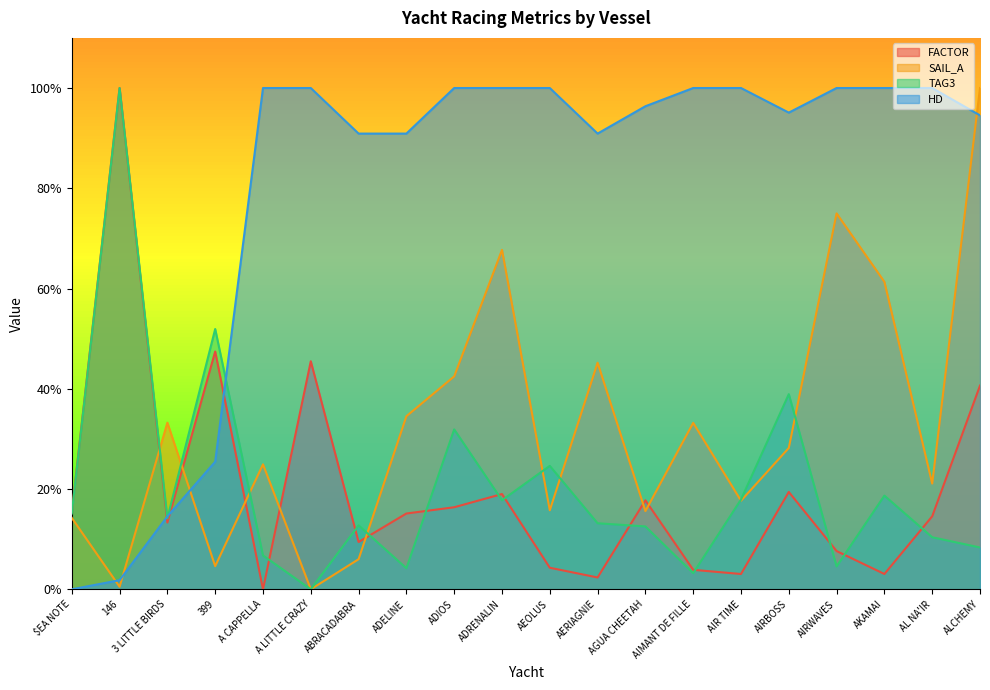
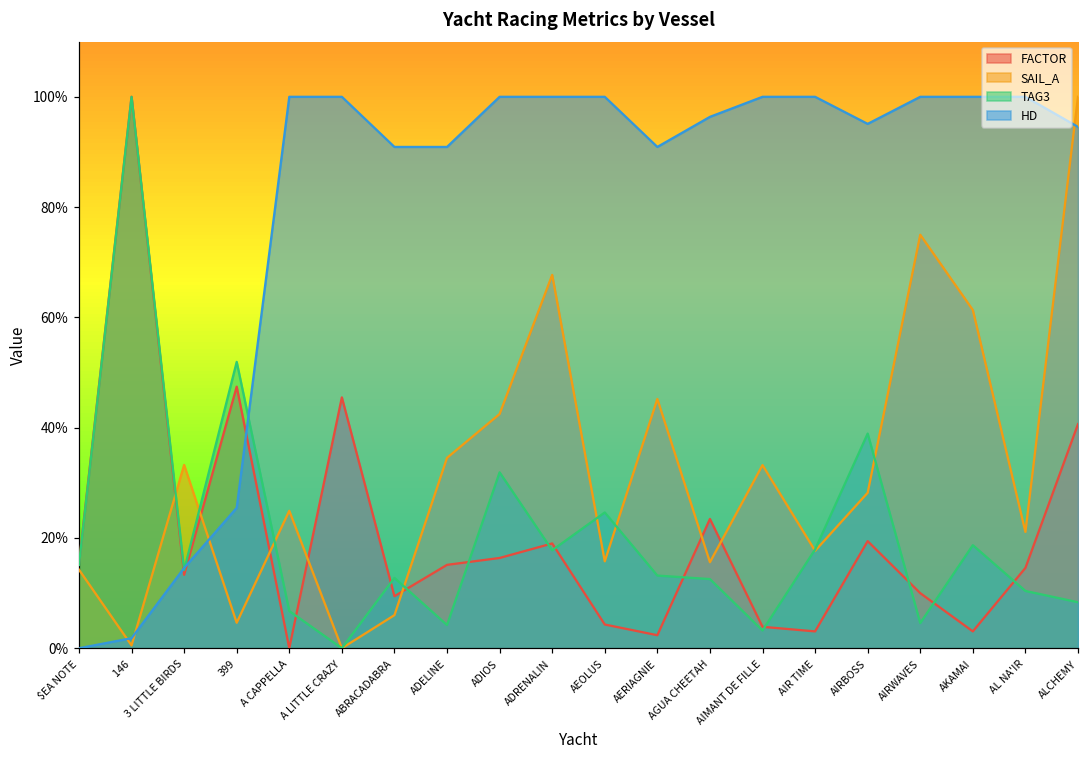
  {
    "FACTOR": {
      "3 LITTLE BIRDS": "13%",
      "399": "47%",
      "A CAPPELLA": "0%",
      "A LITTLE CRAZY": "45%",
      "ABRACADABRA": "9%",
      "ADELINE": "15%",
      "ADIOS": "16%",
      "ADRENALIN": "19%",
      "AEOLUS": "4%",
      "AERIAGNIE": "2%",
-     "AGUA CHEETAH": "18%",
+     "AGUA CHEETAH": "23%",
      "AIMANT DE FILLE": "4%",
      "AIR TIME": "3%",
      "AIRBOSS": "19%",
-     "AIRWAVES": "8%",
+     "AIRWAVES": "10%",
      "AKAMAI": "3%",
      "AL NA'IR": "15%",
      "ALCHEMY": "41%"
    },
    "SAIL_A": {
      "$EA NOTE": "14%",
      "146": "1%",
      "3 LITTLE BIRDS": "33%",
      "399": "5%",
      "A CAPPELLA": "25%",
      "ABRACADABRA": "6%",
      "ADELINE": "35%",
      "ADIOS": "42%",
      "ADRENALIN": "68%",
      "AEOLUS": "16%",
      "AERIAGNIE": "45%",
      "AGUA CHEETAH": "16%",
      "AIMANT DE FILLE": "33%",
      "AIRBOSS": "28%",
      "AIRWAVES": "75%",
      "AKAMAI": "61%",
      "AL NA'IR": "21%",
      "ALCHEMY": "100%"
    },
    "TAG3": {
      "399": "52%",
      "A CAPPELLA": "7%",
      "ABRACADABRA": "13%",
      "ADELINE": "4%",
      "ADIOS": "32%",
      "ADRENALIN": "18%",
      "AEOLUS": "25%",
      "AERIAGNIE": "13%",
      "AGUA CHEETAH": "13%",
      "AIMANT DE FILLE": "3%",
      "AIRBOSS": "39%",
      "AIRWAVES": "5%",
      "AKAMAI": "19%",
      "AL NA'IR": "10%",
      "ALCHEMY": "8%"
    },
    "HD": {
      "$EA NOTE": "0%",
      "146": "2%",
      "399": "25%",
      "A CAPPELLA": "100%",
      "A LITTLE CRAZY": "100%",
      "ABRACADABRA": "91%",
      "ADELINE": "91%",
      "ADIOS": "100%",
      "ADRENALIN": "100%",
      "AEOLUS": "100%",
      "AERIAGNIE": "91%",
      "AGUA CHEETAH": "96%",
      "AIMANT DE FILLE": "100%",
      "AIR TIME": "100%",
      "AIRBOSS": "95%",
      "AIRWAVES": "100%",
      "AKAMAI": "100%",
      "ALCHEMY": "95%"
    }
  }
